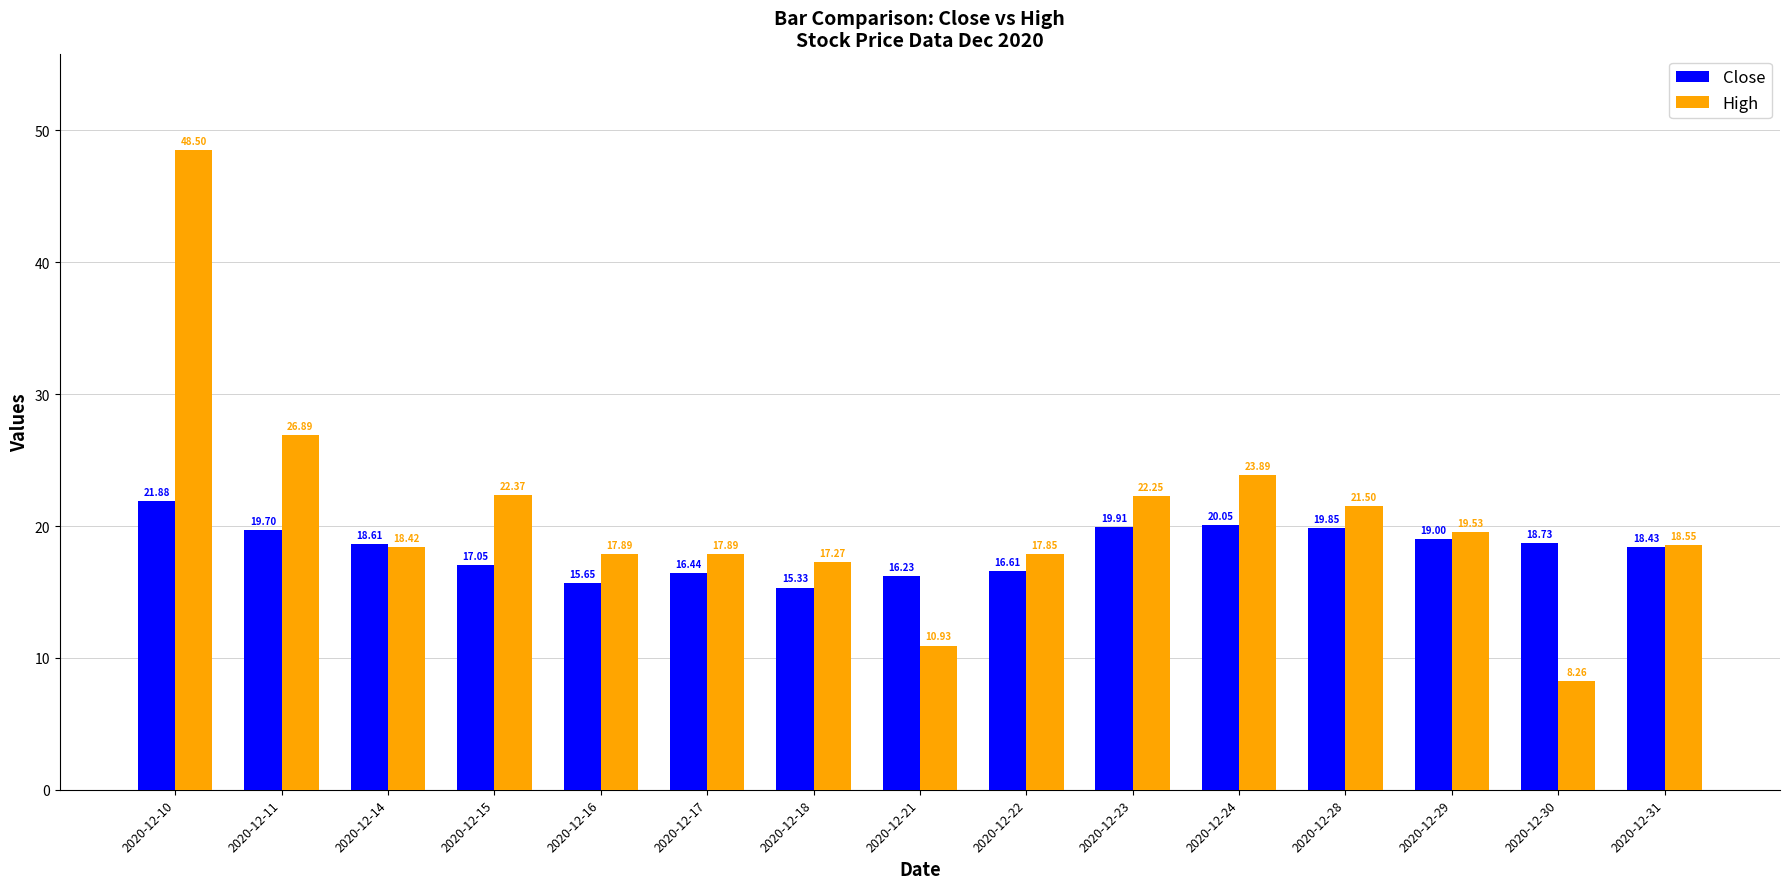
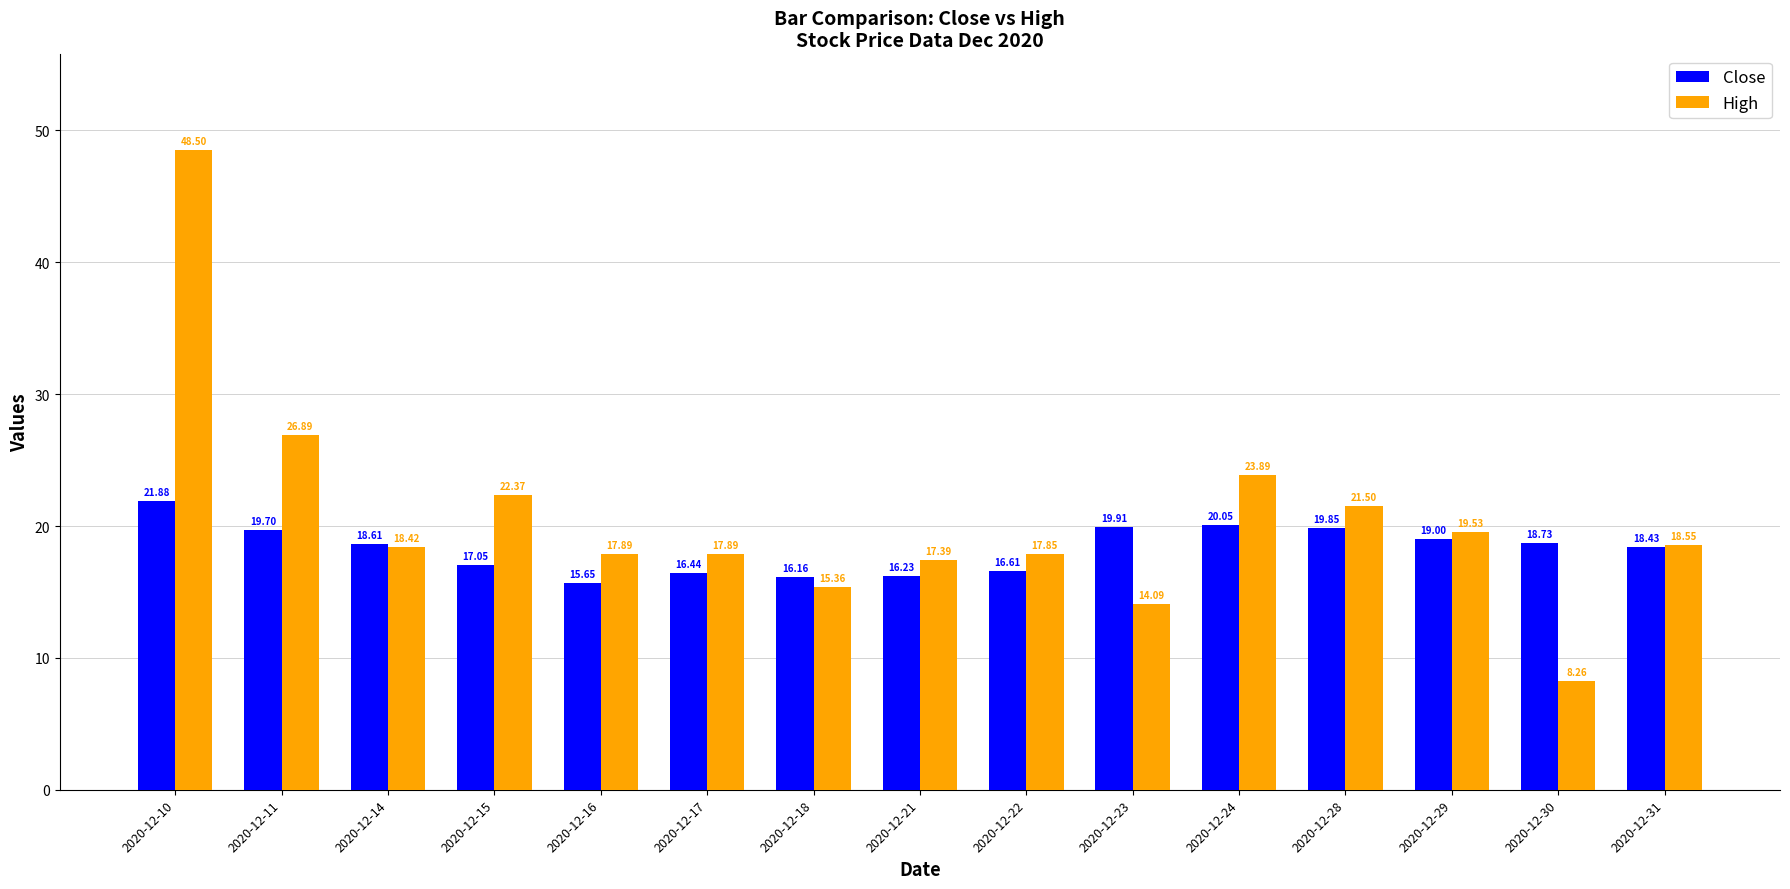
  {
    "Close": {
      "2020-12-10": 21.88,
      "2020-12-11": 19.70,
      "2020-12-14": 18.61,
      "2020-12-15": 17.05,
      "2020-12-16": 15.65,
      "2020-12-17": 16.44,
-     "2020-12-18": 15.33,
+     "2020-12-18": 16.16,
      "2020-12-21": 16.23,
      "2020-12-22": 16.61,
      "2020-12-23": 19.91,
      "2020-12-24": 20.05,
      "2020-12-28": 19.85,
      "2020-12-29": 19.00,
      "2020-12-30": 18.73,
      "2020-12-31": 18.43
    },
    "High": {
      "2020-12-10": 48.50,
      "2020-12-11": 26.89,
      "2020-12-14": 18.42,
      "2020-12-15": 22.37,
      "2020-12-16": 17.89,
      "2020-12-17": 17.89,
-     "2020-12-18": 17.27,
-     "2020-12-21": 10.93,
+     "2020-12-18": 15.36,
+     "2020-12-21": 17.39,
      "2020-12-22": 17.85,
-     "2020-12-23": 22.25,
+     "2020-12-23": 14.09,
      "2020-12-24": 23.89,
      "2020-12-28": 21.50,
      "2020-12-29": 19.53,
      "2020-12-30": 8.26,
      "2020-12-31": 18.55
    }
  }
